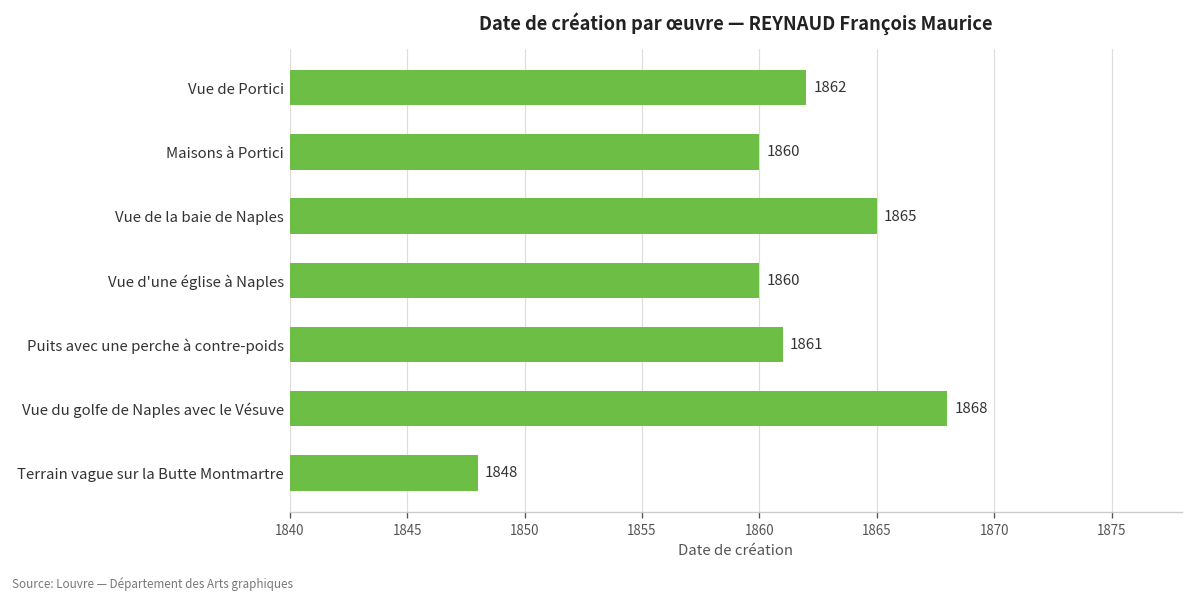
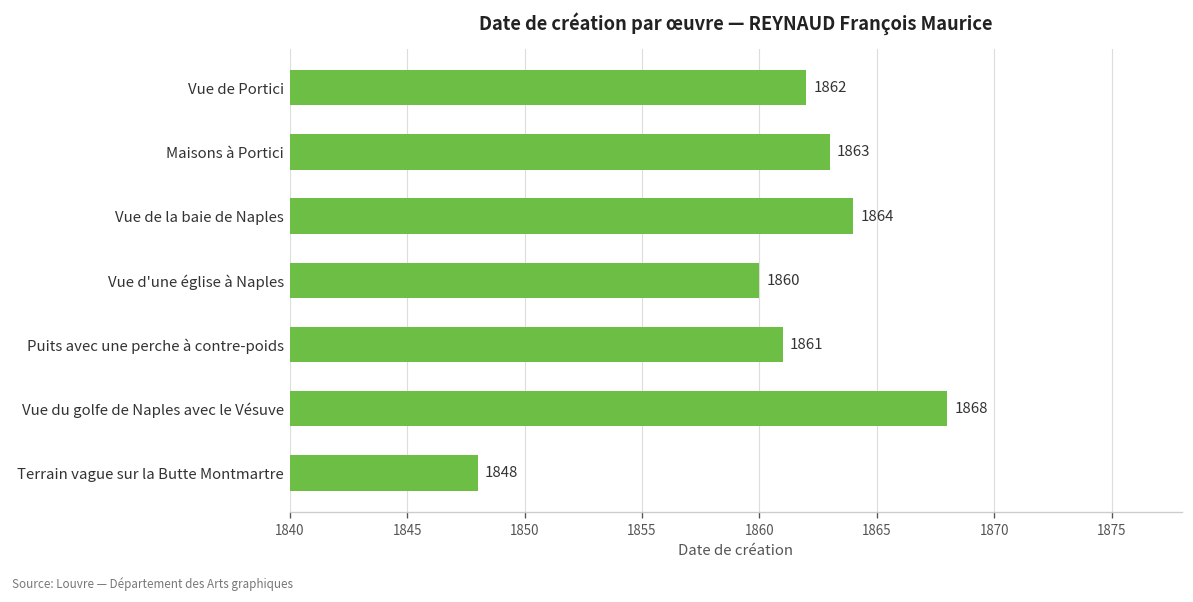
  {
    "Vue de Portici": 1862,
-   "Maisons à Portici": 1860,
-   "Vue de la baie de Naples": 1865,
+   "Maisons à Portici": 1863,
+   "Vue de la baie de Naples": 1864,
    "Vue d'une église à Naples": 1860,
    "Puits avec une perche à contre-poids": 1861,
    "Vue du golfe de Naples avec le Vésuve": 1868,
    "Terrain vague sur la Butte Montmartre": 1848
  }
